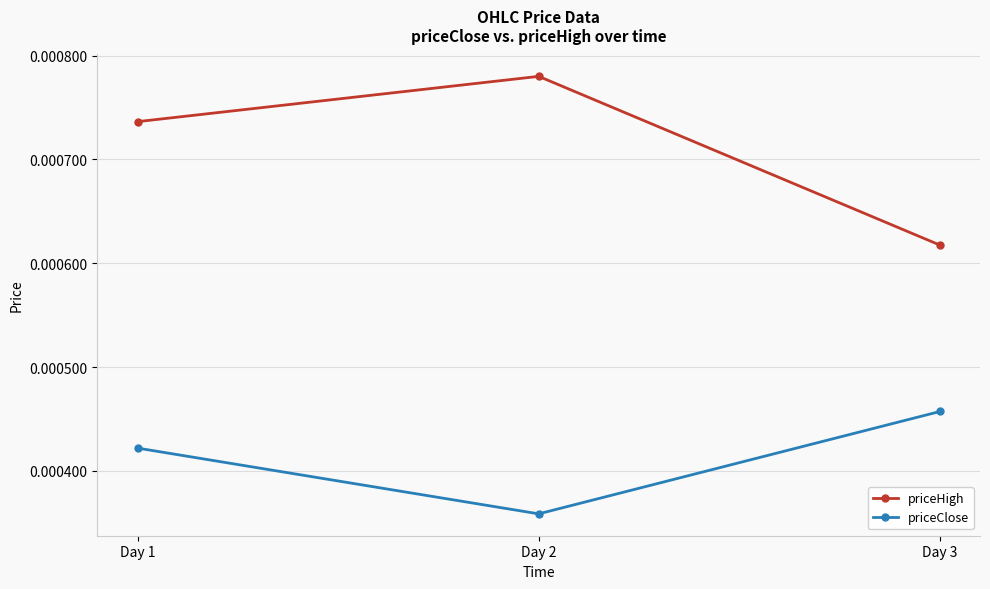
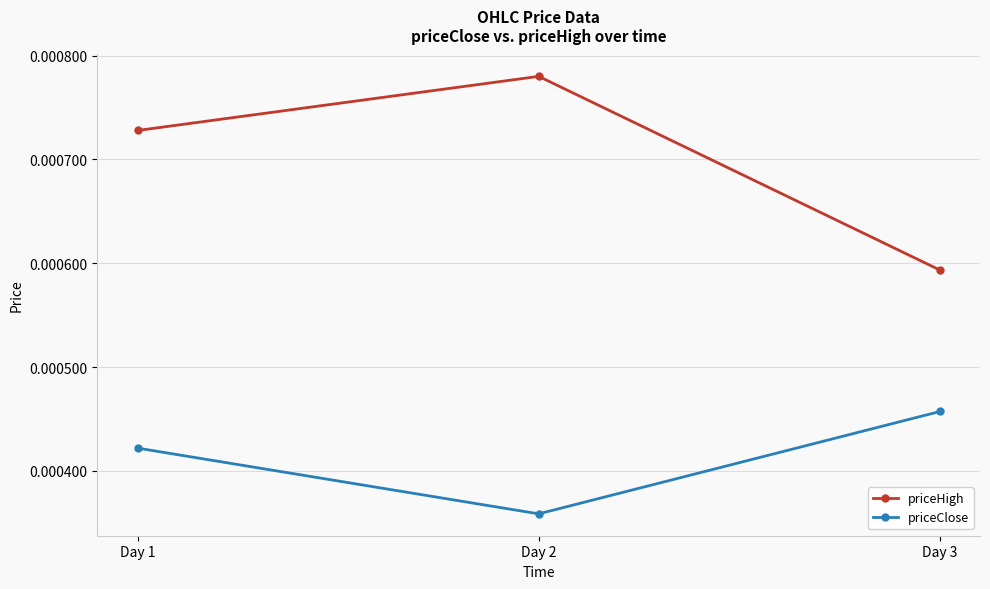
  {
    "priceHigh": {
-     "Day 1": 0.000736,
+     "Day 1": 0.000728,
      "Day 2": 0.000780,
-     "Day 3": 0.000618
+     "Day 3": 0.000593
    },
    "priceClose": {
      "Day 1": 0.000422,
      "Day 2": 0.000359,
      "Day 3": 0.000457
    }
  }
